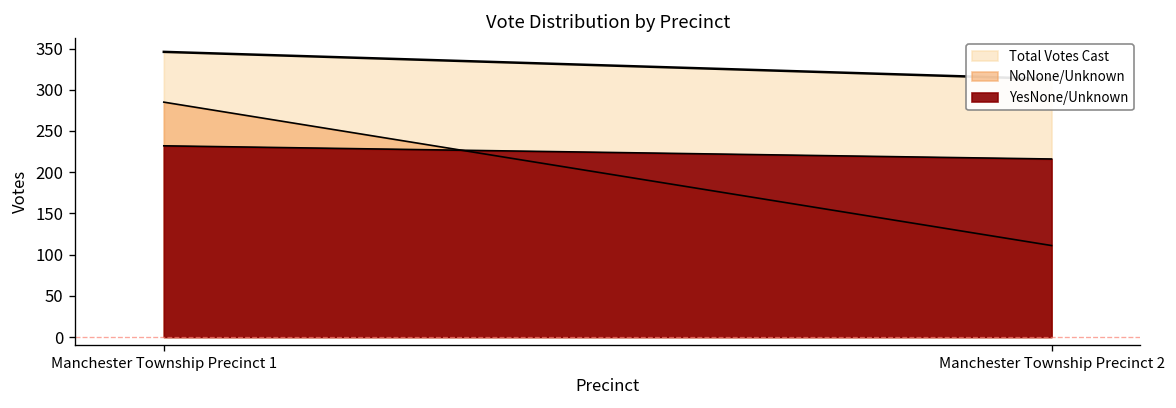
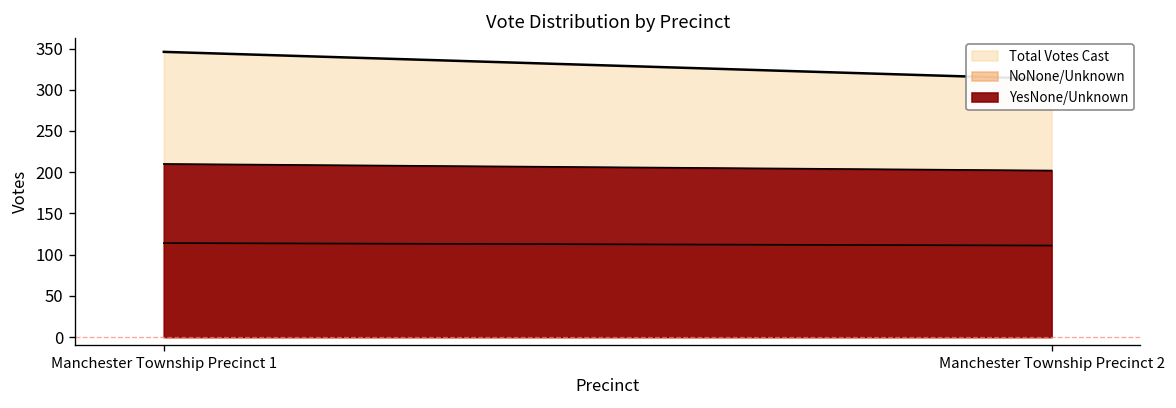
  {
    "Total Votes Cast": {
      "Manchester Township Precinct 1": 350
    },
    "NoNone/Unknown": {
-     "Manchester Township Precinct 1": 290,
+     "Manchester Township Precinct 1": 110,
      "Manchester Township Precinct 2": 110
    },
    "YesNone/Unknown": {
-     "Manchester Township Precinct 1": 230,
-     "Manchester Township Precinct 2": 220
+     "Manchester Township Precinct 1": 210,
+     "Manchester Township Precinct 2": 200
    }
  }
